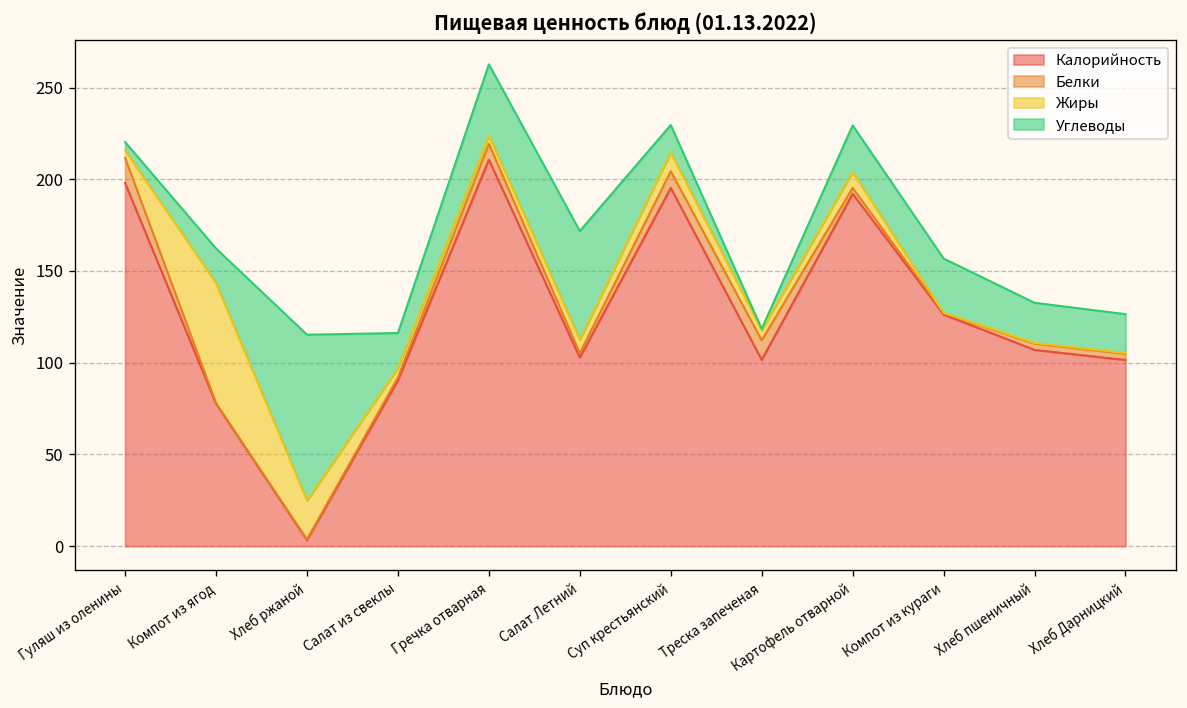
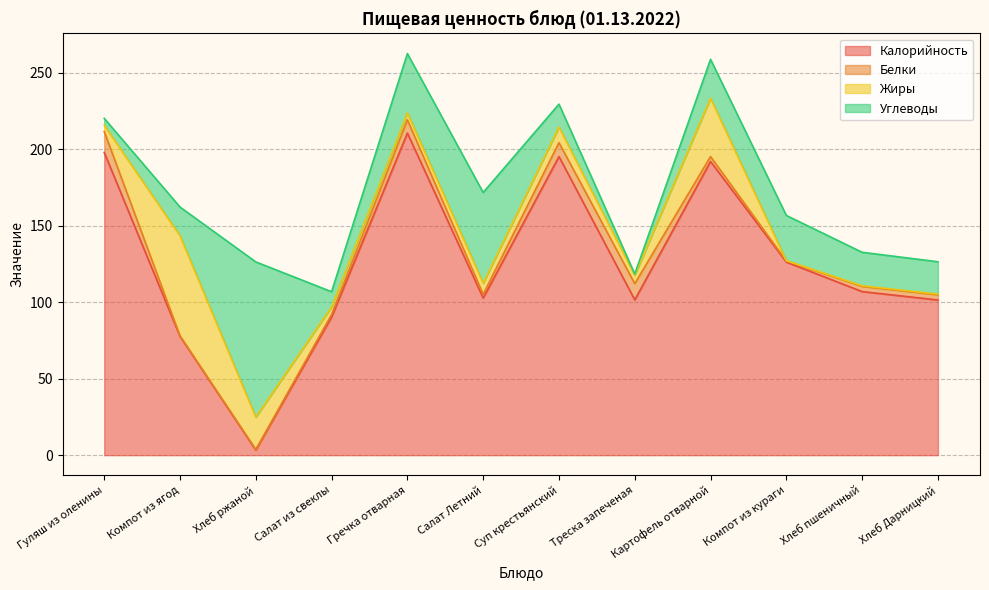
  {
    "Жиры": {
      "Гуляш из оленины": 4,
      "Компот из ягод": 66,
      "Хлеб ржаной": 21,
      "Салат из свеклы": 5,
      "Гречка отварная": 5,
      "Салат Летний": 7,
      "Суп крестьянский": 10,
-     "Картофель отварной": 9
+     "Картофель отварной": 38
    },
    "Углеводы": {
      "Гуляш из оленины": 5,
      "Компот из ягод": 19,
-     "Хлеб ржаной": 90,
-     "Салат из свеклы": 19,
+     "Хлеб ржаной": 102,
+     "Салат из свеклы": 10,
      "Гречка отварная": 39,
      "Салат Летний": 59,
      "Суп крестьянский": 15,
      "Картофель отварной": 25,
      "Компот из кураги": 30,
      "Хлеб пшеничный": 22,
      "Хлеб Дарницкий": 21
    }
  }
